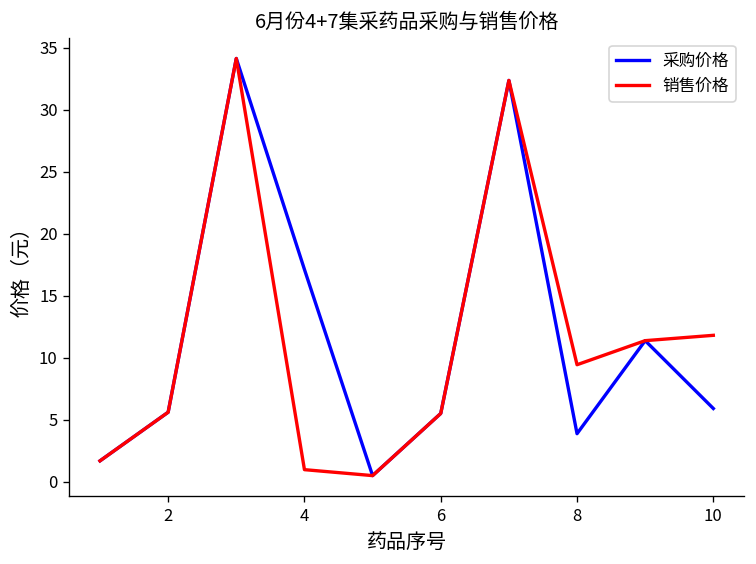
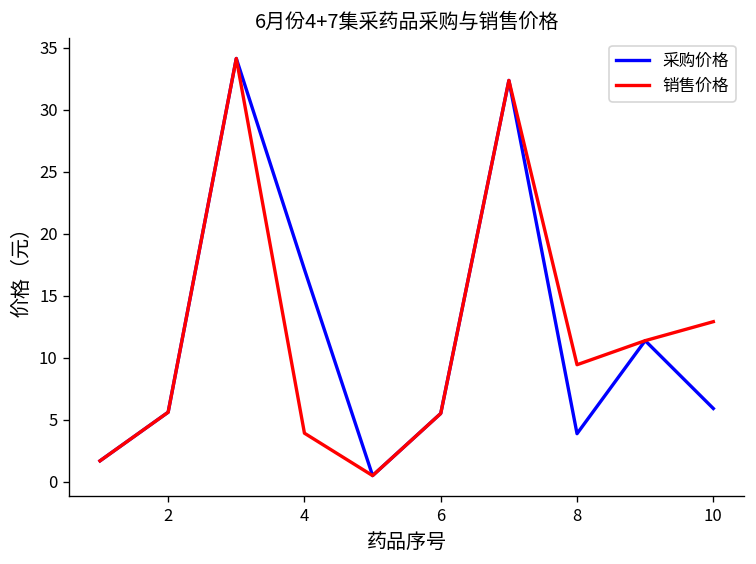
  {
    "采购价格": {
      "4": 17.1,
      "8": 3.9,
      "10": 5.9
    },
    "销售价格": {
-     "4": 1.0,
+     "4": 3.9,
      "8": 9.4,
-     "10": 11.8
+     "10": 12.9
    }
  }
